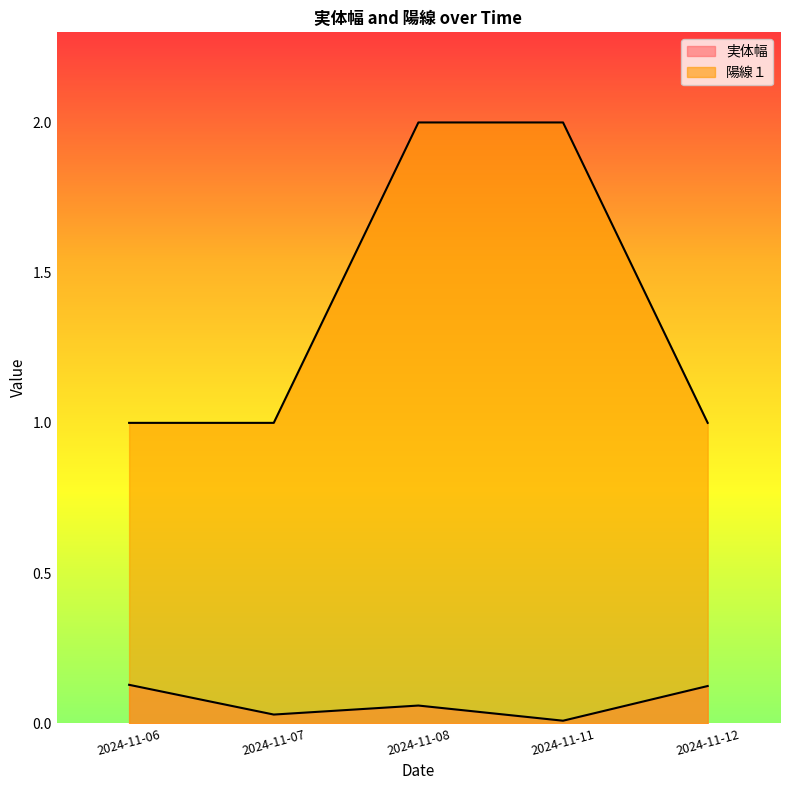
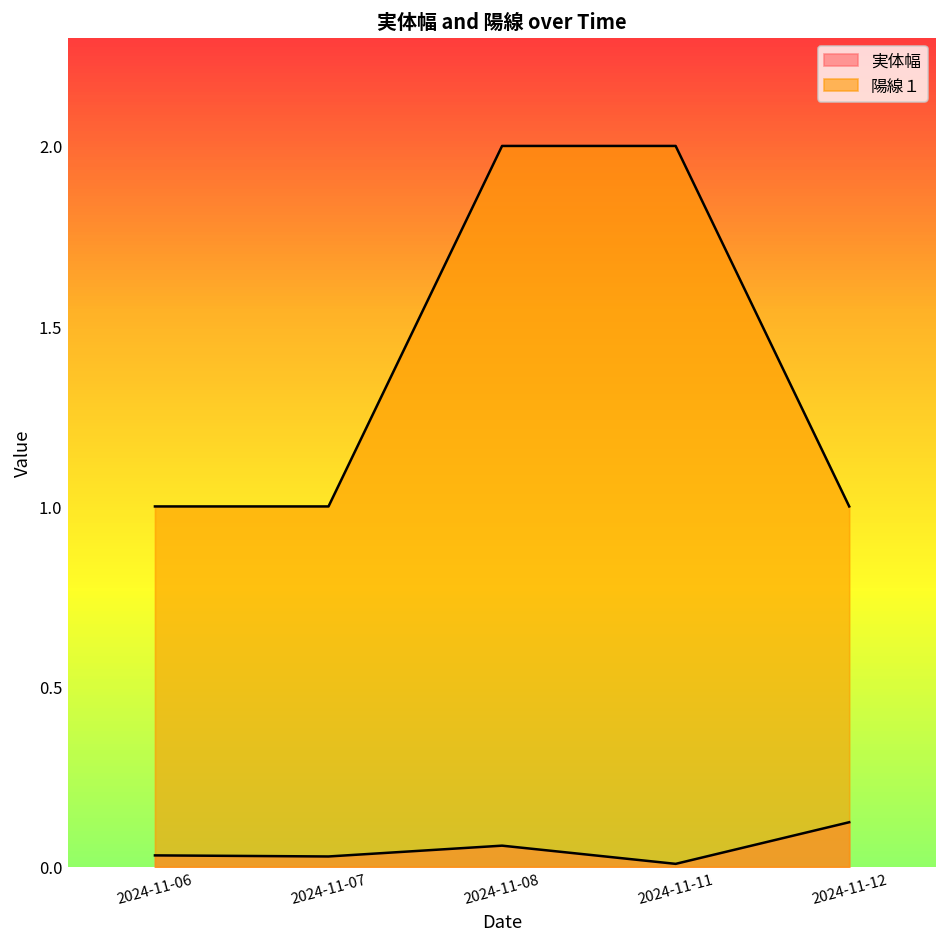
  {
    "実体幅": {
-     "2024-11-06": 0.13,
+     "2024-11-06": 0.03,
      "2024-11-07": 0.03,
      "2024-11-08": 0.06,
      "2024-11-11": 0.01,
      "2024-11-12": 0.12
    },
    "陽線１": {
      "2024-11-06": 1.00,
      "2024-11-07": 1.00,
      "2024-11-08": 2.00,
      "2024-11-11": 2.00,
      "2024-11-12": 1.00
    }
  }
